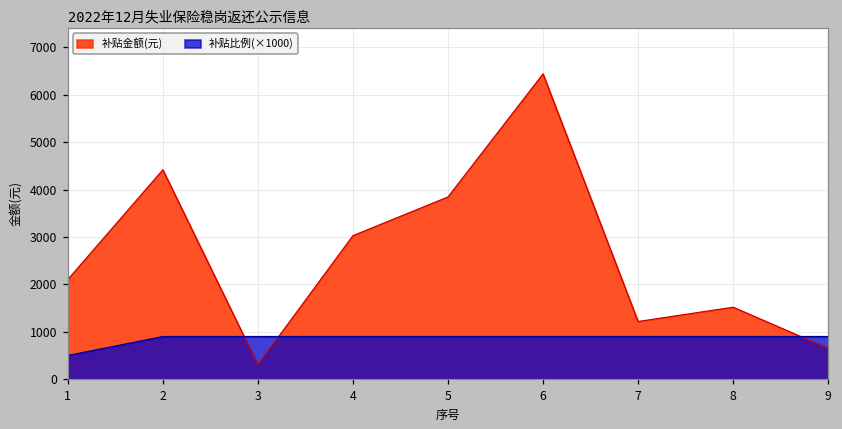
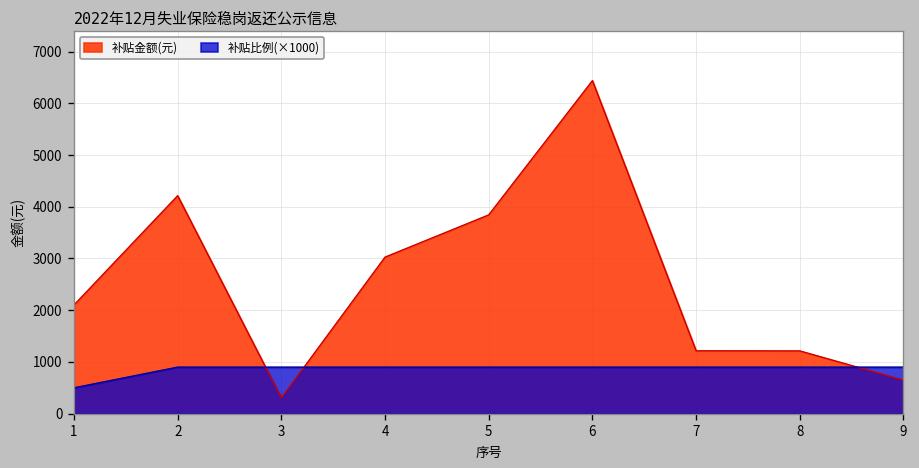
  {
    "补贴金额(元)": {
      "1": 2100,
-     "2": 4400,
+     "2": 4200,
      "3": 300,
      "4": 3000,
      "5": 3800,
      "6": 6400,
      "7": 1200,
-     "8": 1500,
+     "8": 1200,
      "9": 600
    },
    "补贴比例(×1000)": {
      "1": 500,
      "2": 900,
      "3": 900,
      "4": 900,
      "5": 900,
      "6": 900,
      "7": 900,
      "8": 900,
      "9": 900
    }
  }
